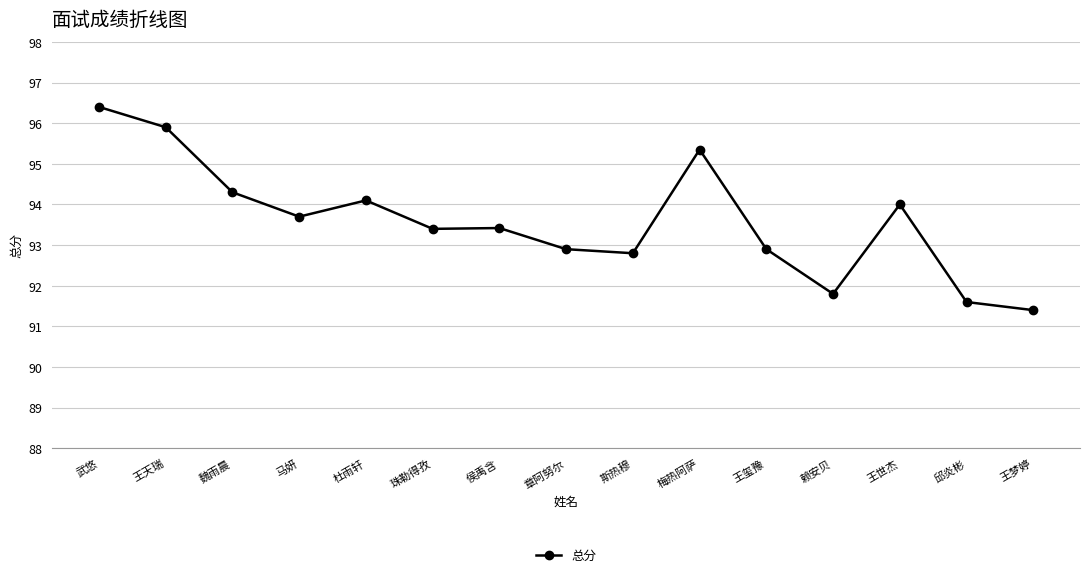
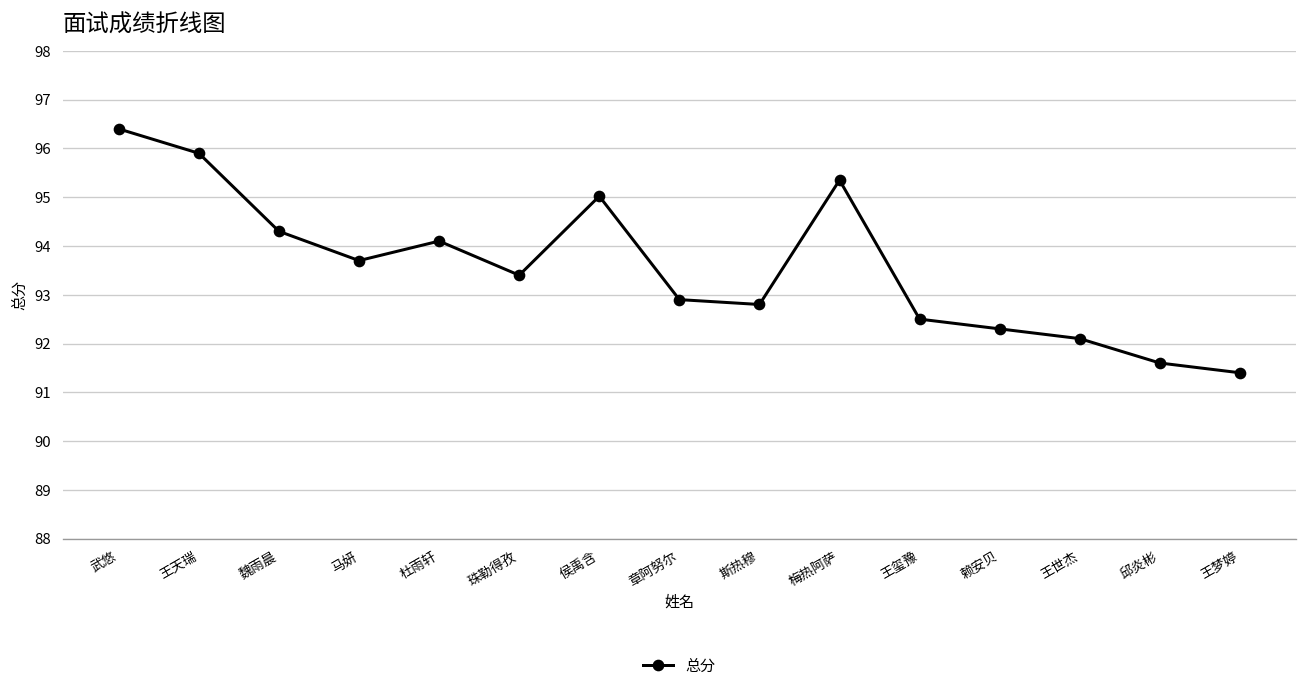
  {
    "武悠": 96.4,
    "王天瑞": 95.9,
    "魏雨晨": 94.3,
    "马妍": 93.7,
    "杜雨轩": 94.1,
    "珠勒得孜": 93.4,
-   "侯禹含": 93.4,
+   "侯禹含": 95.0,
    "章阿努尔": 92.9,
    "斯热穆": 92.8,
    "梅热阿萨": 95.4,
-   "王玺豫": 92.9,
-   "赖安贝": 91.8,
-   "王世杰": 94.0,
+   "王玺豫": 92.5,
+   "赖安贝": 92.3,
+   "王世杰": 92.1,
    "邱炎彬": 91.6,
    "王梦婷": 91.4
  }
